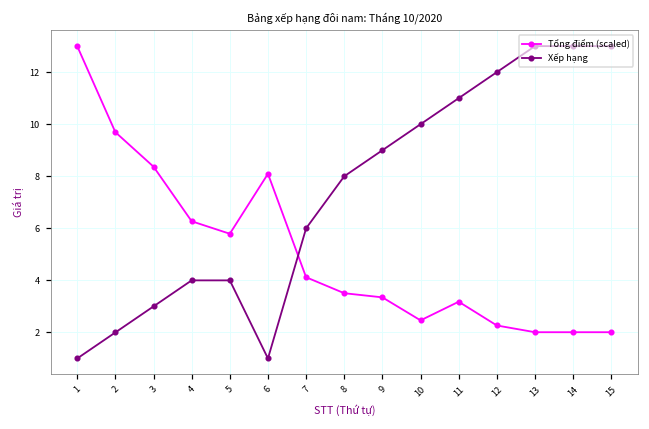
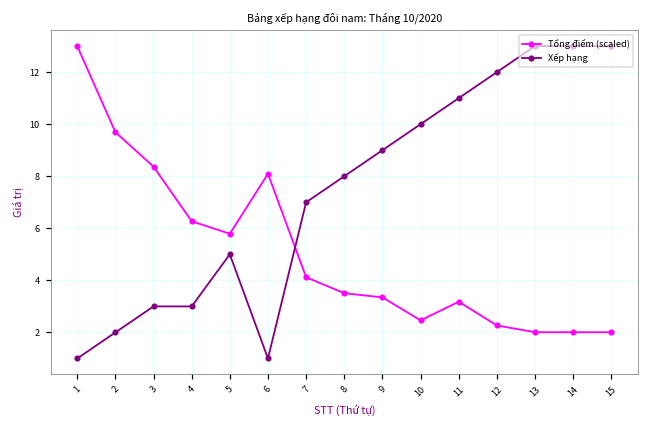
  {
    "Tổng điểm (scaled)": {
      "1": 13,
      "2": 9.7,
      "3": 8.4,
      "4": 6.3,
      "5": 5.8,
      "6": 8,
      "7": 4.1,
      "8": 3.5,
      "9": 3.3,
      "10": 2.5,
      "11": 3.2,
      "12": 2.3,
      "13": 2,
      "14": 2,
      "15": 2
    },
    "Xếp hạng": {
      "1": 1,
      "2": 2,
      "3": 3,
-     "4": 4,
-     "5": 4,
+     "4": 3,
+     "5": 5,
      "6": 1,
-     "7": 6,
+     "7": 7,
      "8": 8,
      "9": 9,
      "10": 10,
      "11": 11,
      "12": 12
    }
  }
